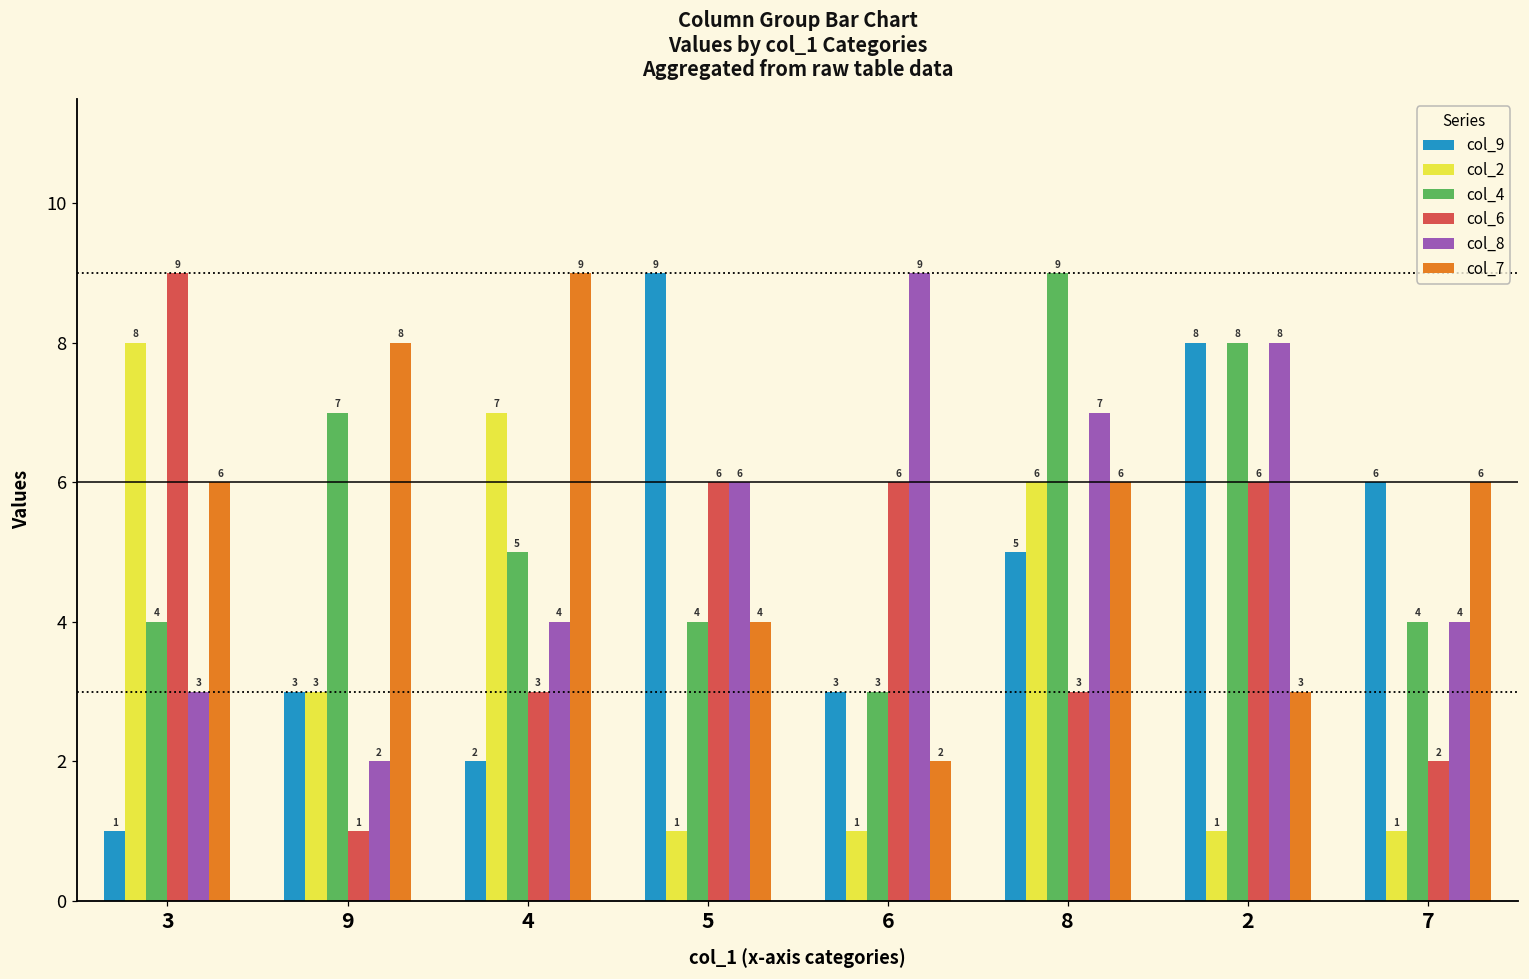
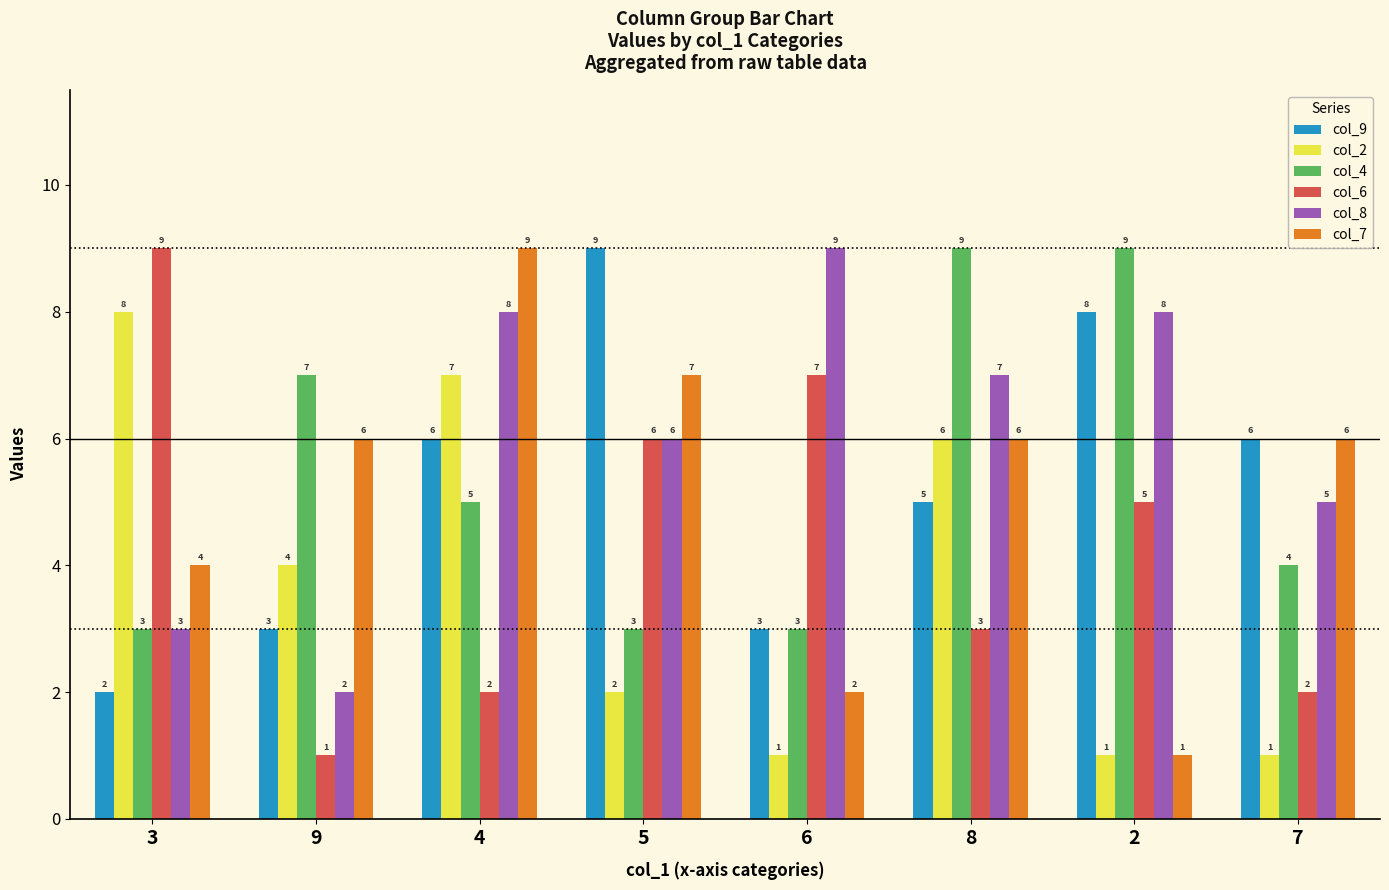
  {
    "col_9": {
-     "3": 1,
+     "3": 2,
      "9": 3,
-     "4": 2,
+     "4": 6,
      "5": 9,
      "6": 3,
      "8": 5,
      "2": 8,
      "7": 6
    },
    "col_2": {
      "3": 8,
-     "9": 3,
+     "9": 4,
      "4": 7,
-     "5": 1,
+     "5": 2,
      "6": 1,
      "8": 6,
      "2": 1,
      "7": 1
    },
    "col_4": {
-     "3": 4,
+     "3": 3,
      "9": 7,
      "4": 5,
-     "5": 4,
+     "5": 3,
      "6": 3,
      "8": 9,
-     "2": 8,
+     "2": 9,
      "7": 4
    },
    "col_6": {
      "3": 9,
      "9": 1,
-     "4": 3,
+     "4": 2,
      "5": 6,
-     "6": 6,
+     "6": 7,
      "8": 3,
-     "2": 6,
+     "2": 5,
      "7": 2
    },
    "col_8": {
      "3": 3,
      "9": 2,
-     "4": 4,
+     "4": 8,
      "5": 6,
      "6": 9,
      "8": 7,
      "2": 8,
-     "7": 4
+     "7": 5
    },
    "col_7": {
-     "3": 6,
-     "9": 8,
+     "3": 4,
+     "9": 6,
      "4": 9,
-     "5": 4,
+     "5": 7,
      "6": 2,
      "8": 6,
-     "2": 3,
+     "2": 1,
      "7": 6
    }
  }
